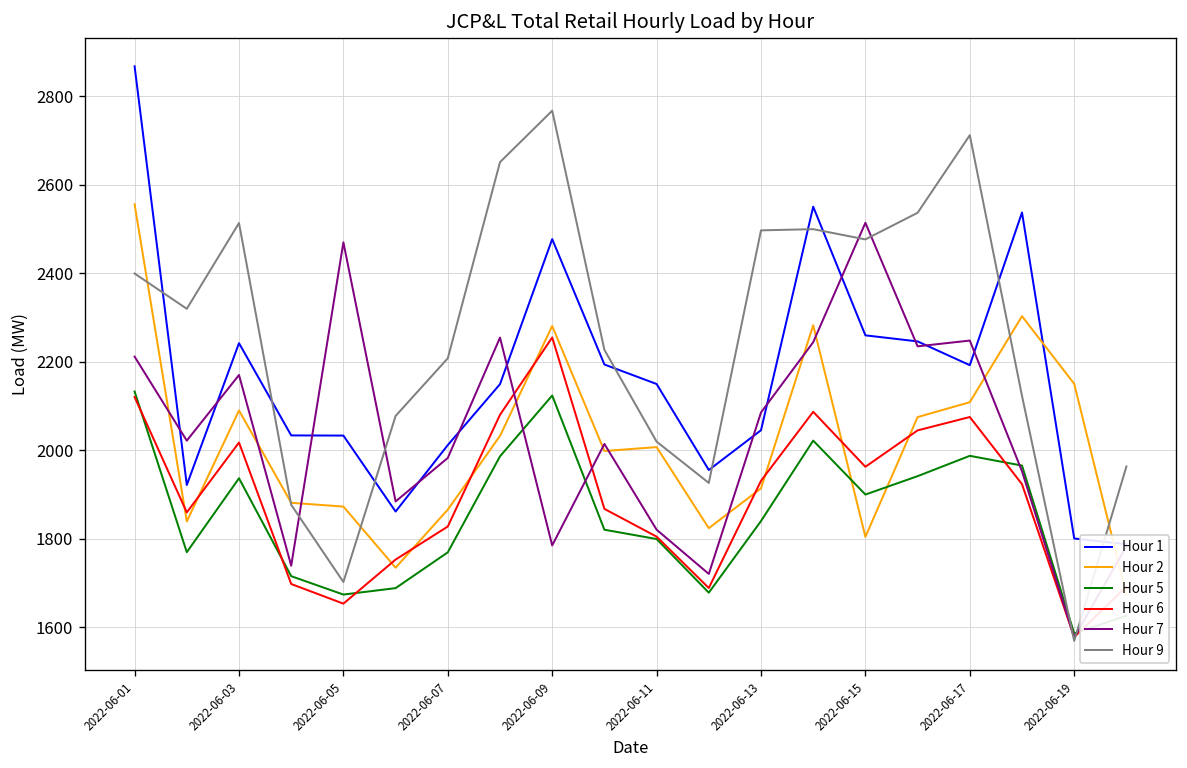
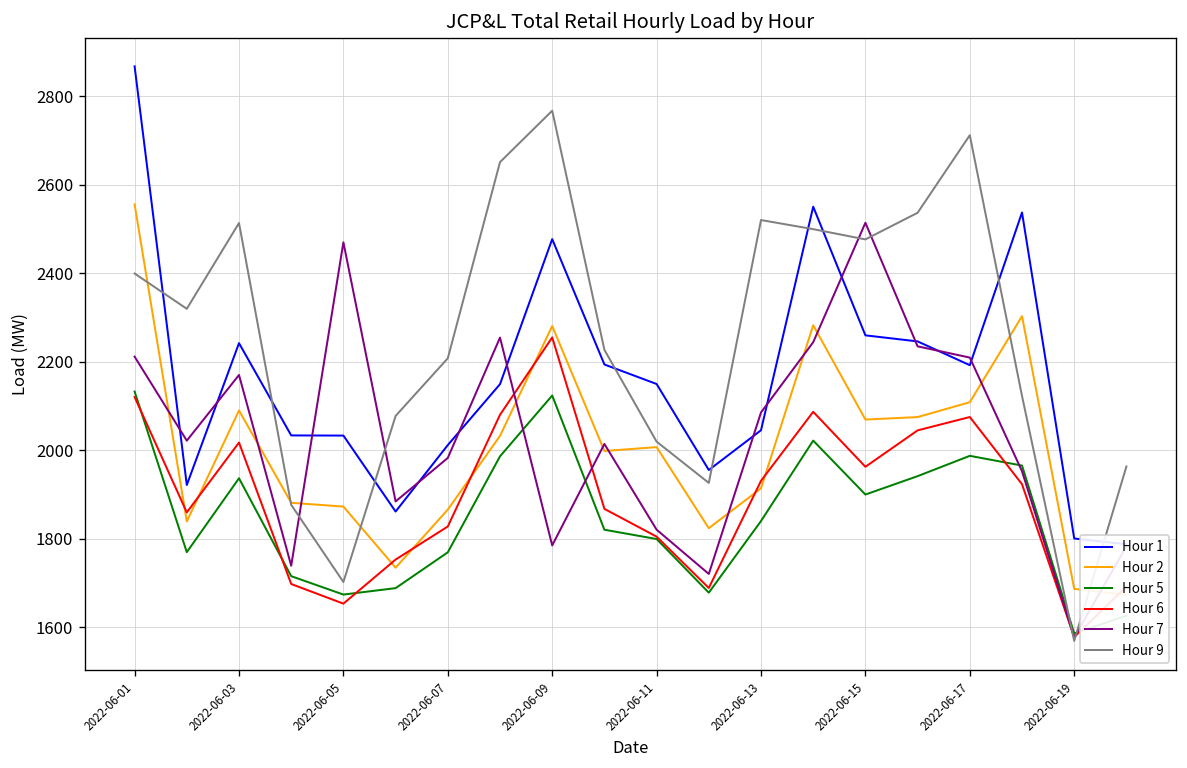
  {
    "Hour 1": {
      "2022-06-01": 2870,
      "2022-06-03": 2240,
      "2022-06-05": 2030,
      "2022-06-07": 2010,
      "2022-06-09": 2480,
      "2022-06-11": 2150,
      "2022-06-13": 2050,
      "2022-06-15": 2260,
      "2022-06-17": 2190,
      "2022-06-19": 1800
    },
    "Hour 2": {
      "2022-06-01": 2560,
      "2022-06-03": 2090,
      "2022-06-05": 1870,
      "2022-06-07": 1870,
      "2022-06-09": 2280,
      "2022-06-11": 2010,
      "2022-06-13": 1910,
-     "2022-06-15": 1800,
+     "2022-06-15": 2070,
      "2022-06-17": 2110,
-     "2022-06-19": 2150
+     "2022-06-19": 1690
    },
    "Hour 5": {
      "2022-06-01": 2130,
      "2022-06-03": 1940,
      "2022-06-05": 1670,
      "2022-06-07": 1770,
      "2022-06-09": 2120,
      "2022-06-13": 1840,
      "2022-06-15": 1900,
      "2022-06-17": 1990,
      "2022-06-19": 1590
    },
    "Hour 6": {
      "2022-06-01": 2120,
      "2022-06-03": 2020,
      "2022-06-05": 1650,
      "2022-06-07": 1830,
      "2022-06-09": 2250,
      "2022-06-13": 1930,
      "2022-06-15": 1960,
      "2022-06-17": 2070
    },
    "Hour 7": {
      "2022-06-01": 2210,
      "2022-06-03": 2170,
      "2022-06-05": 2470,
      "2022-06-07": 1980,
      "2022-06-09": 1780,
      "2022-06-11": 1820,
      "2022-06-13": 2090,
      "2022-06-15": 2510,
-     "2022-06-17": 2250
+     "2022-06-17": 2210
    },
    "Hour 9": {
      "2022-06-01": 2400,
      "2022-06-03": 2510,
      "2022-06-05": 1700,
      "2022-06-07": 2210,
      "2022-06-09": 2770,
      "2022-06-11": 2020,
-     "2022-06-13": 2500,
+     "2022-06-13": 2520,
      "2022-06-15": 2480,
      "2022-06-17": 2710,
      "2022-06-19": 1570
    }
  }
